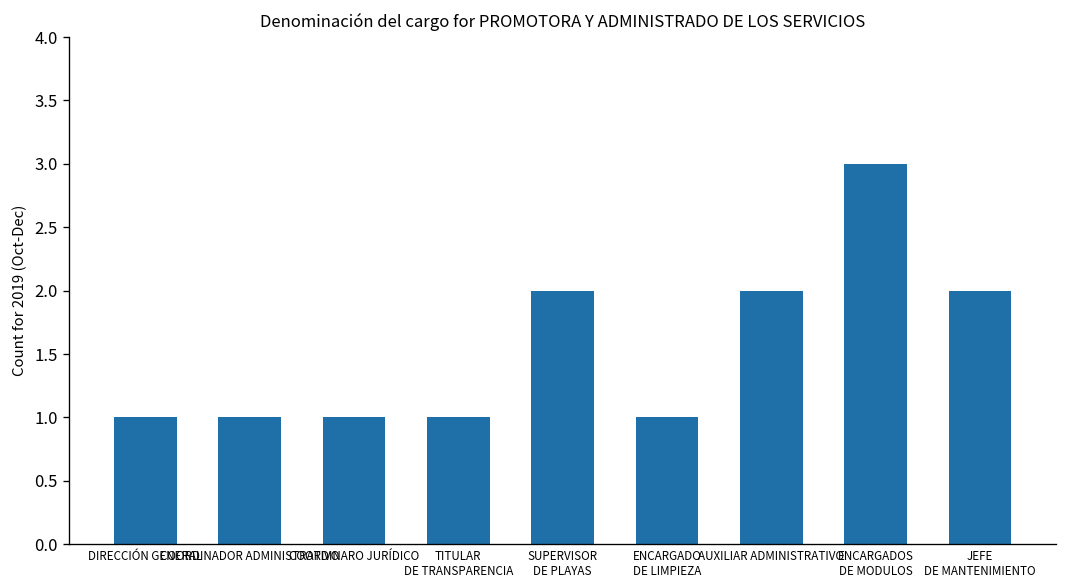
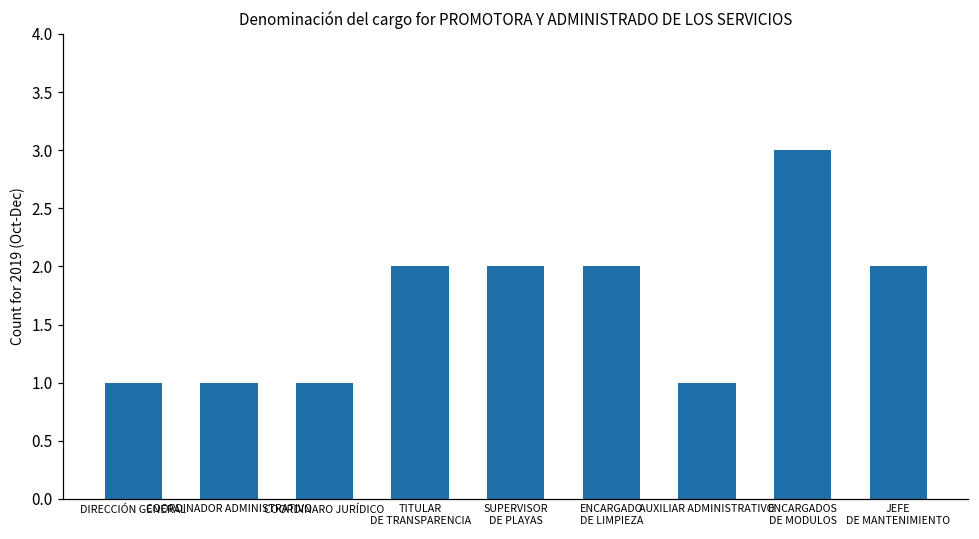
  {
-   "TITULAR DE TRANSPARENCIA": 1,
+   "TITULAR DE TRANSPARENCIA": 2,
    "SUPERVISOR DE PLAYAS": 2,
-   "ENCARGADO DE LIMPIEZA": 1,
-   "AUXILIAR ADMINISTRATIVO": 2,
+   "ENCARGADO DE LIMPIEZA": 2,
+   "AUXILIAR ADMINISTRATIVO": 1,
    "ENCARGADOS DE MODULOS": 3,
    "JEFE DE MANTENIMIENTO": 2
  }
